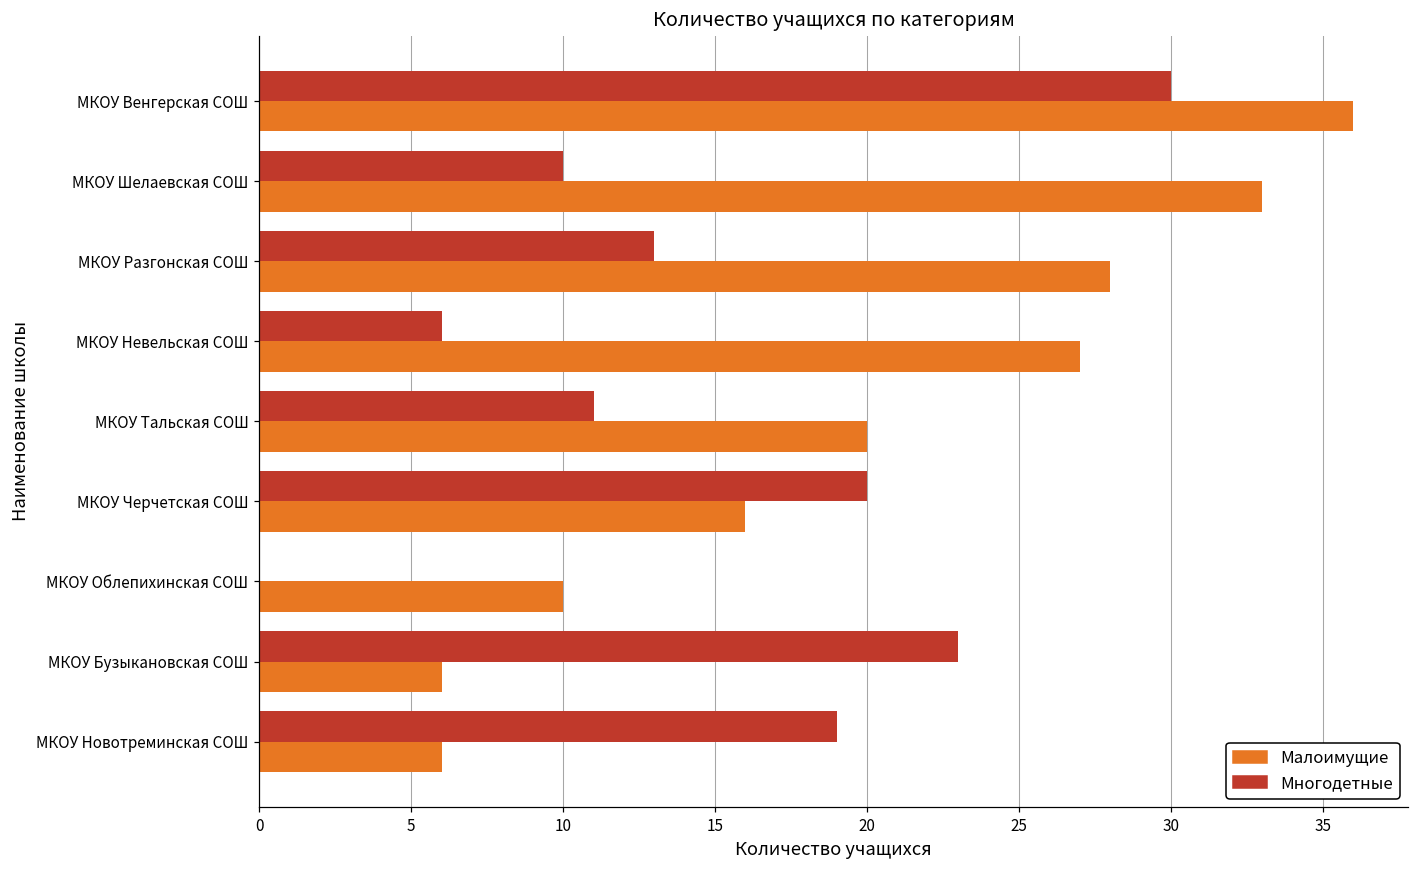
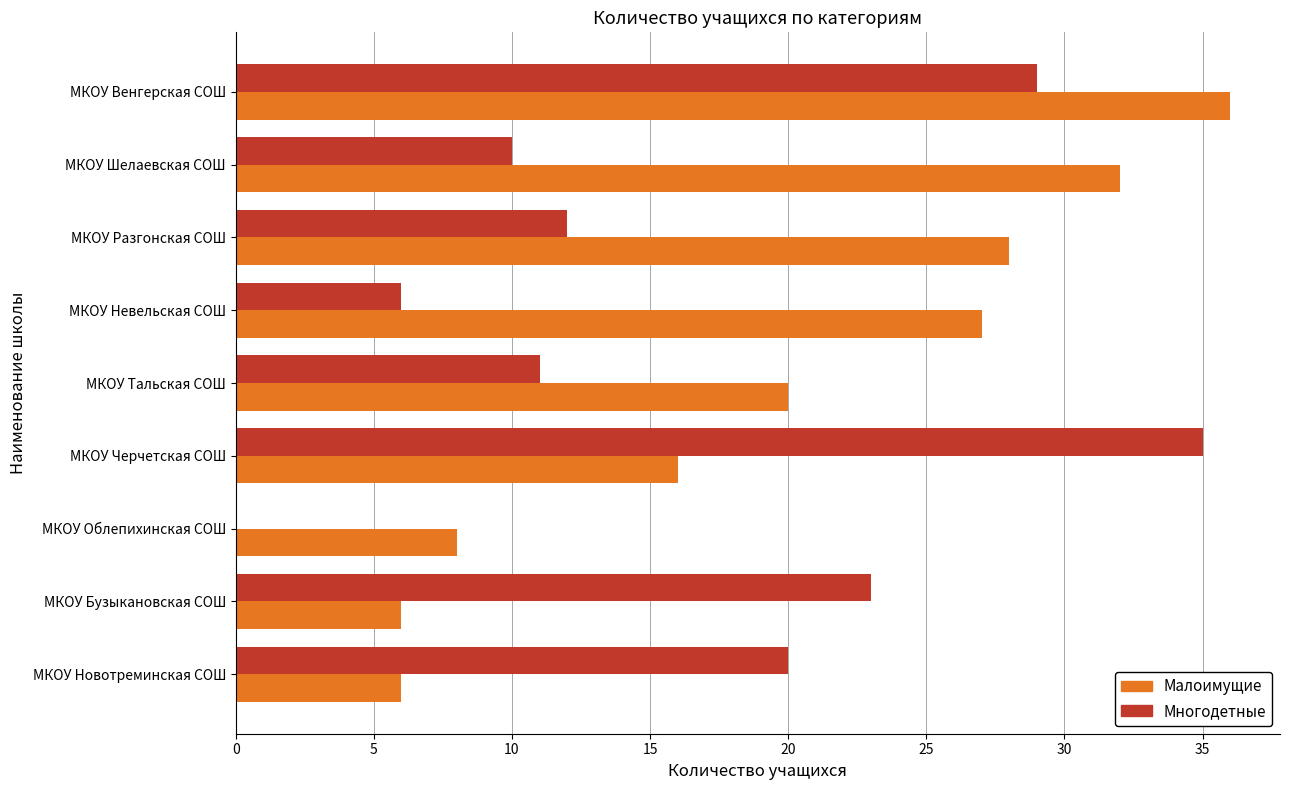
  {
    "Малоимущие": {
      "МКОУ Венгерская СОШ": 36,
-     "МКОУ Шелаевская СОШ": 33,
+     "МКОУ Шелаевская СОШ": 32,
      "МКОУ Разгонская СОШ": 28,
      "МКОУ Невельская СОШ": 27,
      "МКОУ Тальская СОШ": 20,
      "МКОУ Черчетская СОШ": 16,
-     "МКОУ Облепихинская СОШ": 10,
+     "МКОУ Облепихинская СОШ": 8,
      "МКОУ Бузыкановская СОШ": 6,
      "МКОУ Новотреминская СОШ": 6
    },
    "Многодетные": {
-     "МКОУ Венгерская СОШ": 30,
+     "МКОУ Венгерская СОШ": 29,
      "МКОУ Шелаевская СОШ": 10,
-     "МКОУ Разгонская СОШ": 13,
+     "МКОУ Разгонская СОШ": 12,
      "МКОУ Невельская СОШ": 6,
      "МКОУ Тальская СОШ": 11,
-     "МКОУ Черчетская СОШ": 20,
+     "МКОУ Черчетская СОШ": 35,
      "МКОУ Облепихинская СОШ": 0,
      "МКОУ Бузыкановская СОШ": 23,
-     "МКОУ Новотреминская СОШ": 19
+     "МКОУ Новотреминская СОШ": 20
    }
  }
